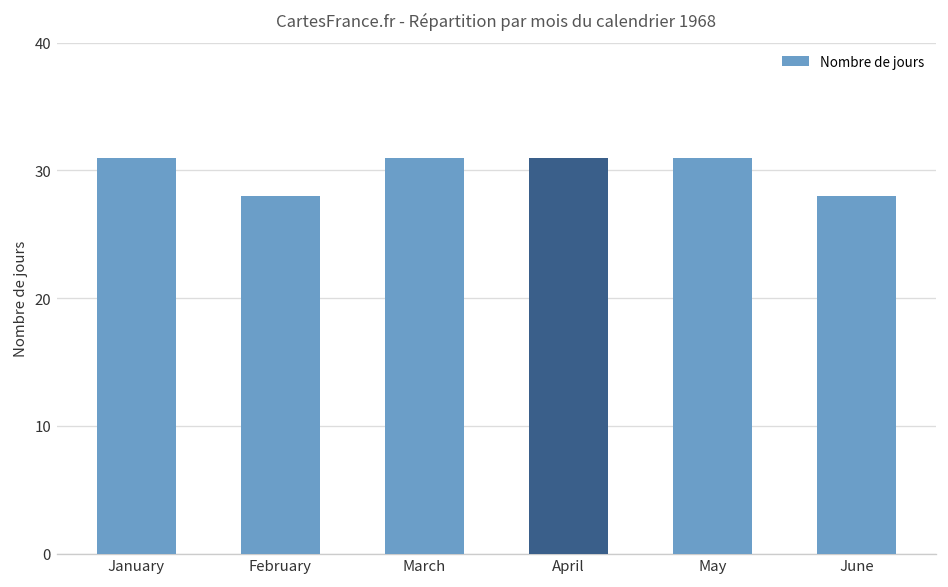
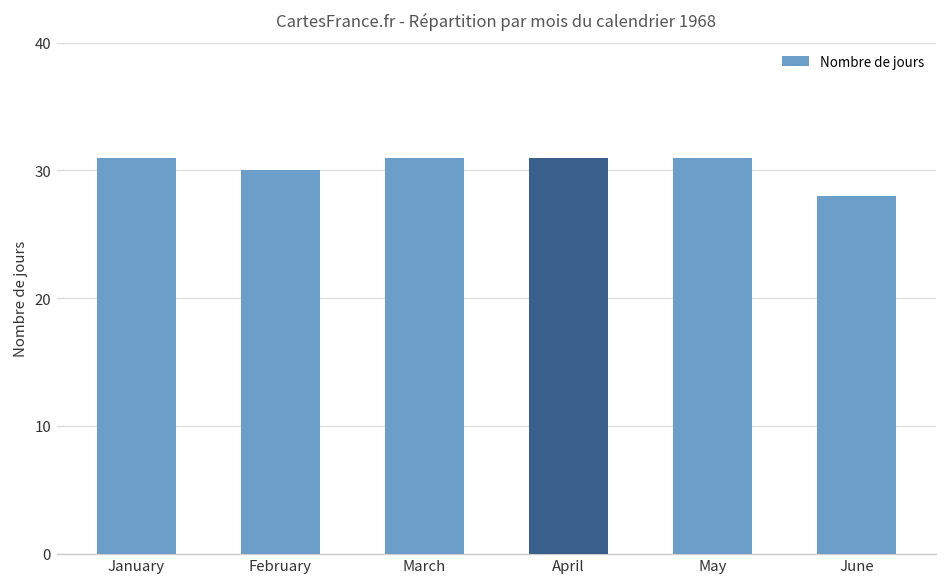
  {
    "January": 31,
-   "February": 28,
+   "February": 30,
    "March": 31,
    "April": 31,
    "May": 31,
    "June": 28
  }
